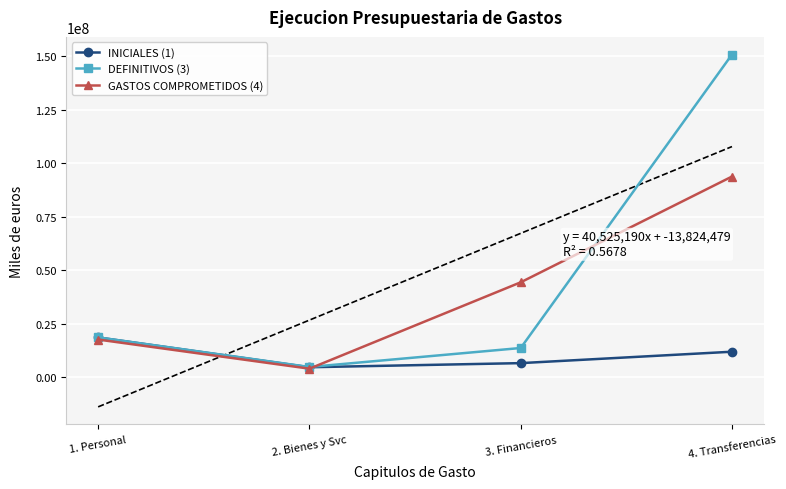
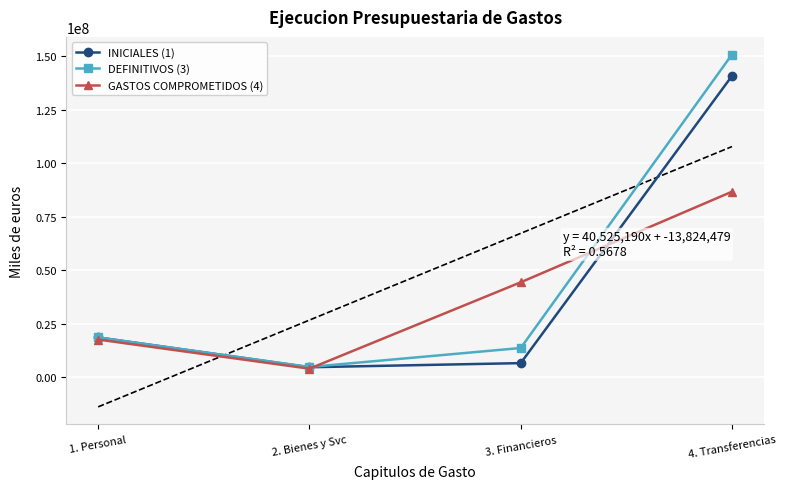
  {
    "INICIALES (1)": {
      "3. Financieros": 7000000,
-     "4. Transferencias": 12000000
+     "4. Transferencias": 141000000
    },
    "DEFINITIVOS (3)": {
      "3. Financieros": 14000000,
      "4. Transferencias": 151000000
    },
    "GASTOS COMPROMETIDOS (4)": {
      "3. Financieros": 44000000,
-     "4. Transferencias": 94000000
+     "4. Transferencias": 87000000
    }
  }
